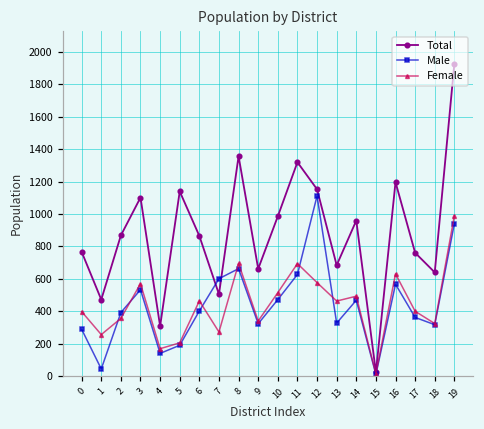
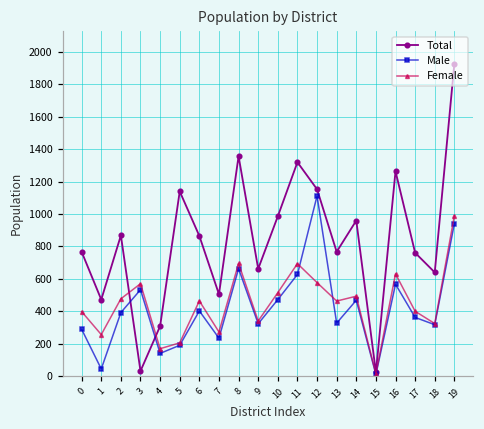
  {
    "Total": {
      "0": 770,
      "1": 470,
      "2": 870,
-     "3": 1100,
+     "3": 30,
      "4": 310,
      "5": 1140,
      "6": 860,
      "7": 500,
      "8": 1360,
      "9": 660,
      "10": 990,
      "11": 1320,
      "12": 1150,
-     "13": 680,
+     "13": 770,
      "14": 960,
-     "16": 1200,
+     "16": 1260,
      "17": 760,
      "18": 640
    },
    "Male": {
      "0": 290,
      "1": 40,
      "2": 390,
      "3": 530,
      "4": 140,
      "6": 400,
-     "7": 600,
+     "7": 230,
      "8": 660,
      "10": 470,
      "11": 630,
      "12": 1110,
      "13": 330,
      "14": 470,
      "16": 570,
      "17": 360,
      "19": 940
    },
    "Female": {
      "0": 400,
      "1": 260,
-     "2": 360,
+     "2": 480,
      "3": 570,
      "4": 170,
      "6": 460,
      "7": 270,
      "8": 690,
      "10": 510,
      "11": 690,
      "12": 580,
      "13": 460,
      "14": 490,
      "16": 630,
      "17": 400,
      "19": 990
    }
  }
